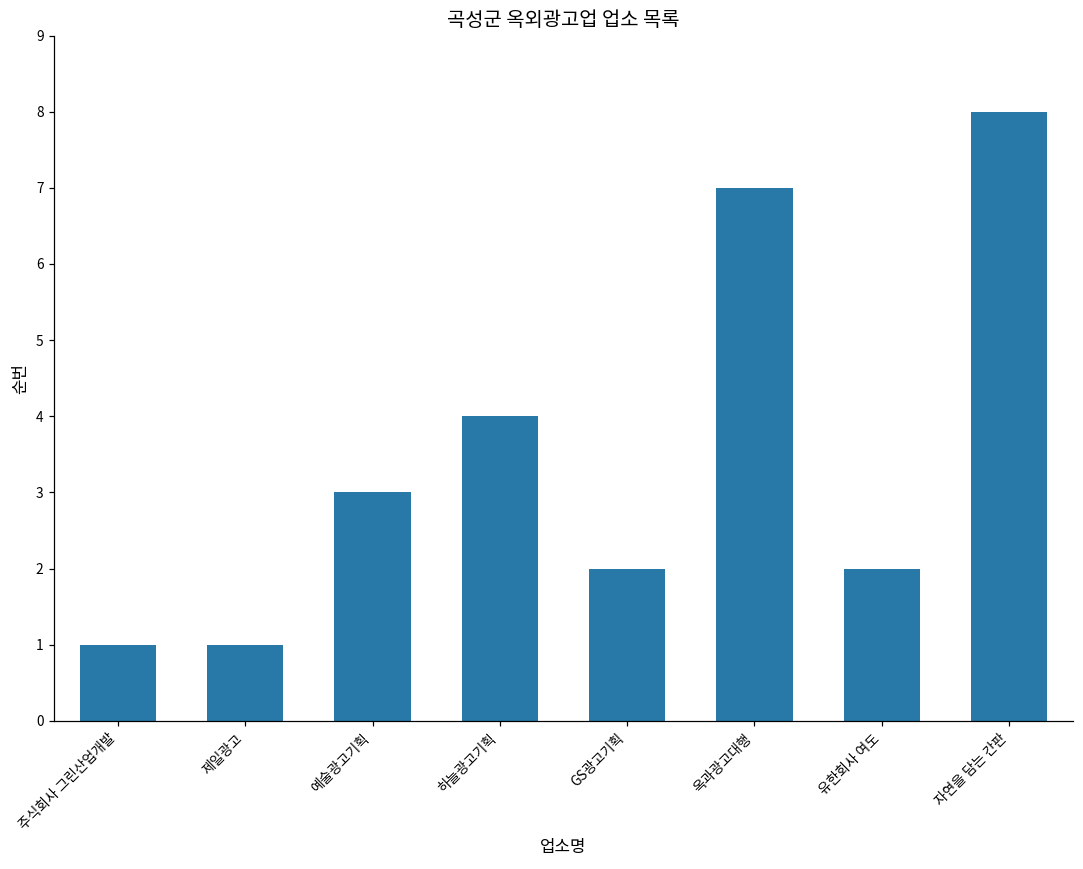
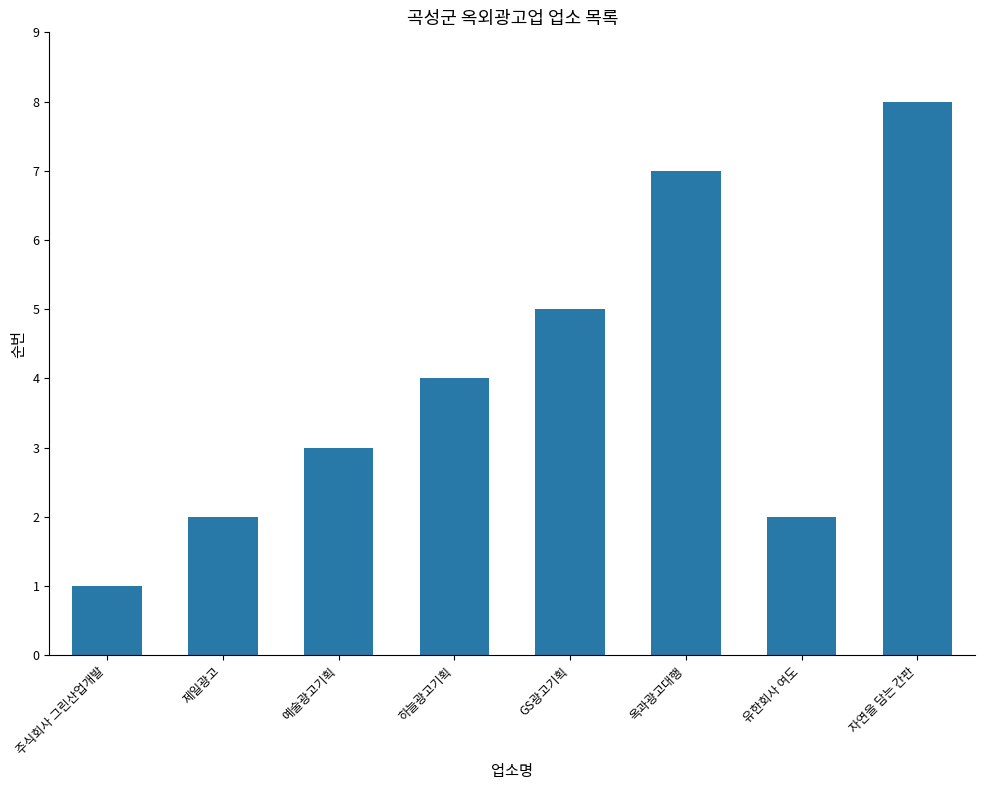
  {
    "주식회사 그린산업개발": 1,
-   "제일광고": 1,
+   "제일광고": 2,
    "예술광고기획": 3,
    "하늘광고기획": 4,
-   "GS광고기획": 2,
+   "GS광고기획": 5,
    "옥과광고대행": 7,
    "유한회사 여도": 2,
    "자연을 담는 간판": 8
  }
